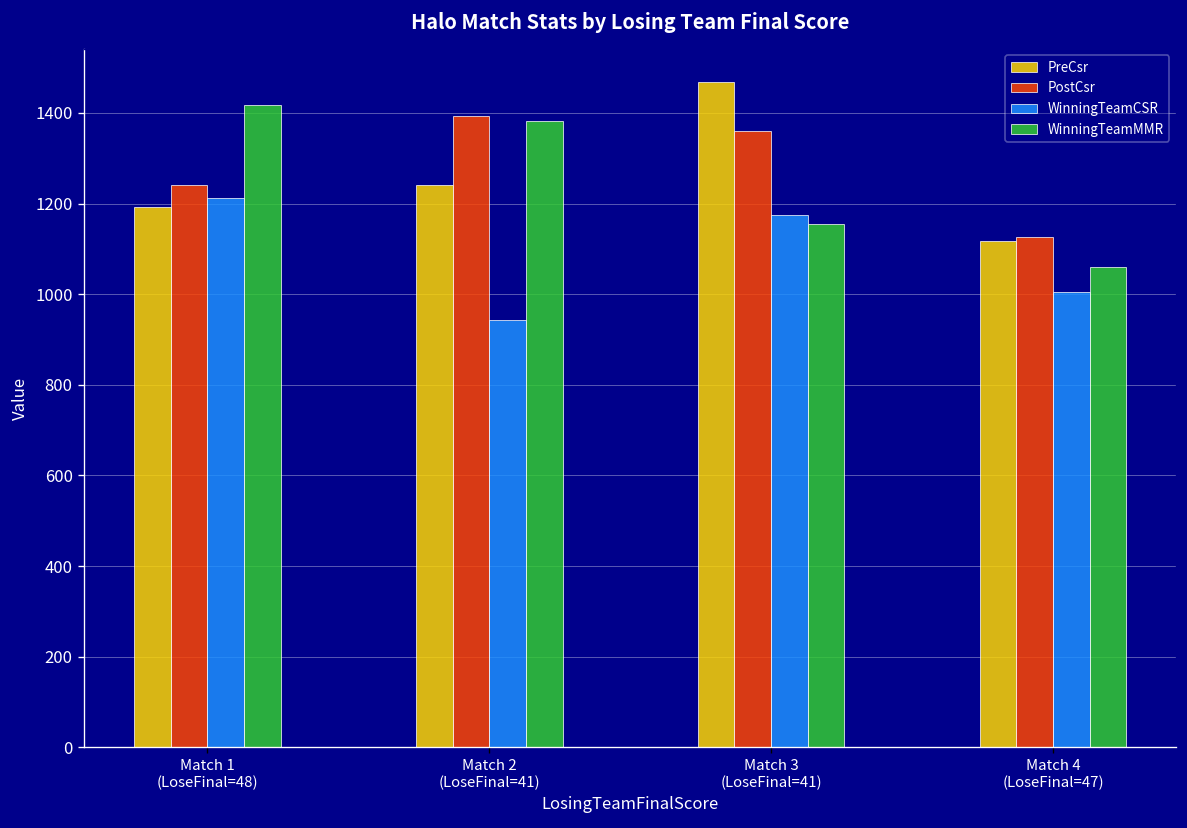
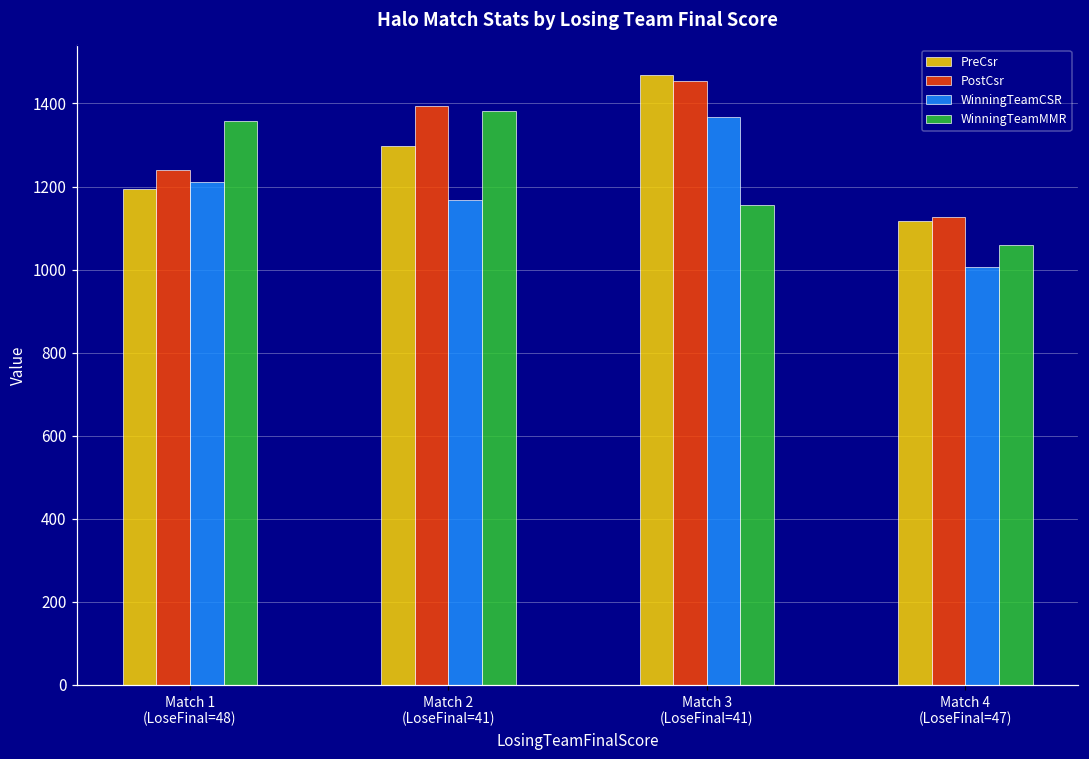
  {
    "PreCsr": {
      "Match 1 (LoseFinal=48)": 1190,
-     "Match 2 (LoseFinal=41)": 1240,
+     "Match 2 (LoseFinal=41)": 1300,
      "Match 3 (LoseFinal=41)": 1470,
      "Match 4 (LoseFinal=47)": 1120
    },
    "PostCsr": {
      "Match 1 (LoseFinal=48)": 1240,
      "Match 2 (LoseFinal=41)": 1390,
-     "Match 3 (LoseFinal=41)": 1360,
+     "Match 3 (LoseFinal=41)": 1450,
      "Match 4 (LoseFinal=47)": 1130
    },
    "WinningTeamCSR": {
      "Match 1 (LoseFinal=48)": 1210,
-     "Match 2 (LoseFinal=41)": 940,
-     "Match 3 (LoseFinal=41)": 1170,
+     "Match 2 (LoseFinal=41)": 1170,
+     "Match 3 (LoseFinal=41)": 1370,
      "Match 4 (LoseFinal=47)": 1010
    },
    "WinningTeamMMR": {
-     "Match 1 (LoseFinal=48)": 1420,
+     "Match 1 (LoseFinal=48)": 1360,
      "Match 2 (LoseFinal=41)": 1380,
      "Match 3 (LoseFinal=41)": 1160,
      "Match 4 (LoseFinal=47)": 1060
    }
  }
